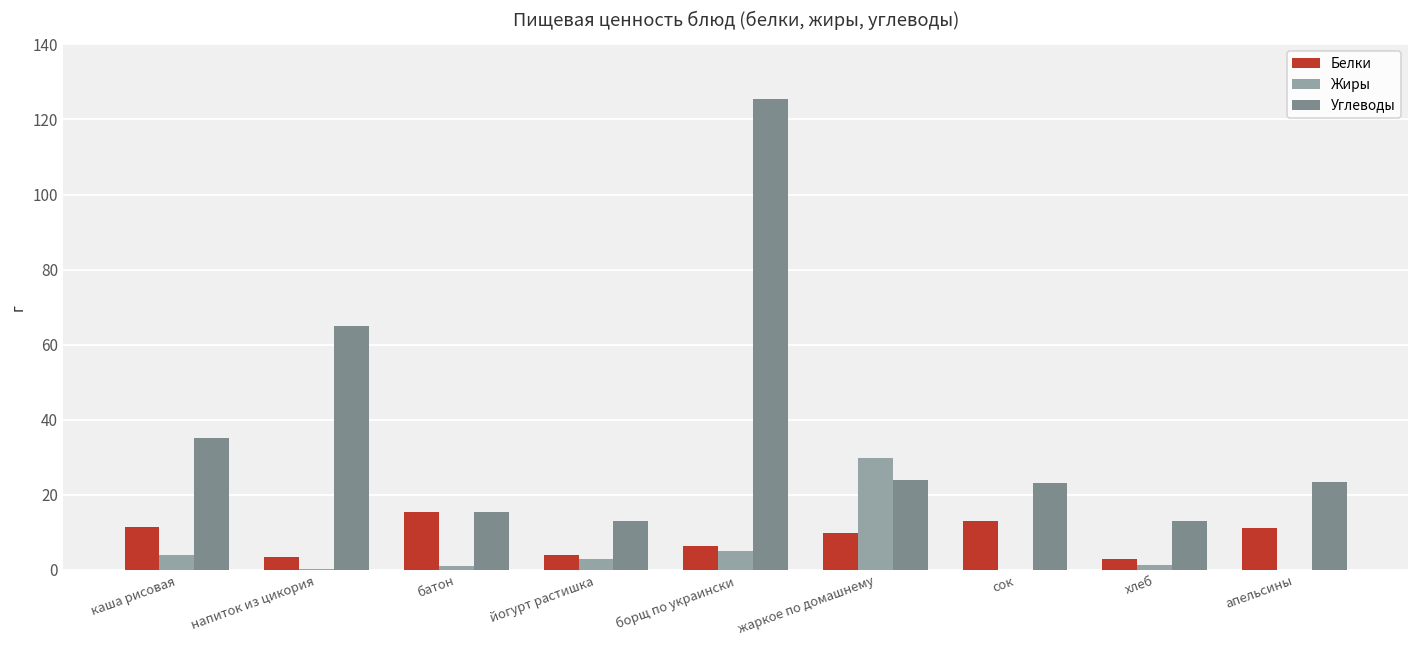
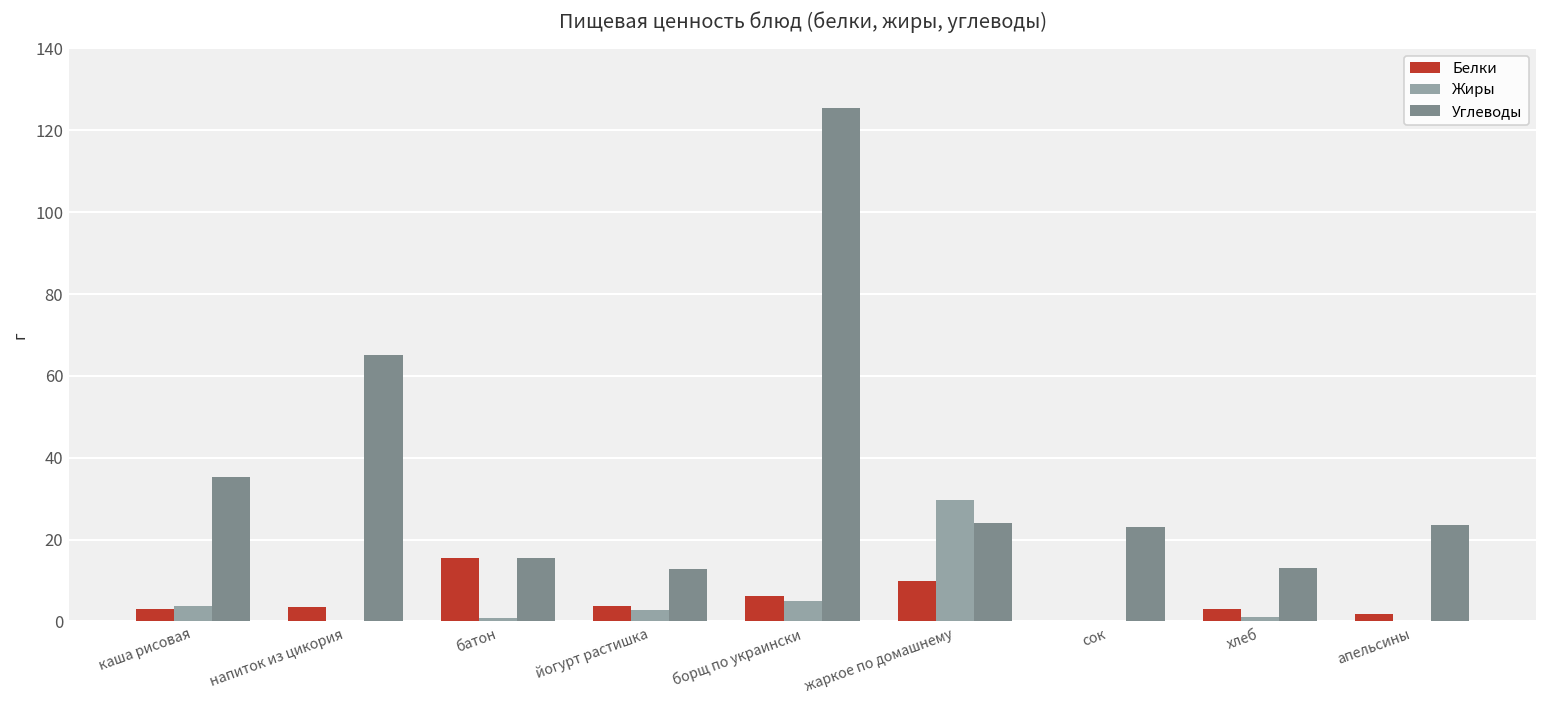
  {
    "Белки": {
-     "каша рисовая": 11,
+     "каша рисовая": 3,
      "напиток из цикория": 4,
      "батон": 15,
      "йогурт растишка": 4,
      "борщ по украински": 6,
      "жаркое по домашнему": 10,
-     "сок": 13,
+     "сок": 0,
      "хлеб": 3,
-     "апельсины": 11
+     "апельсины": 2
    }
  }
